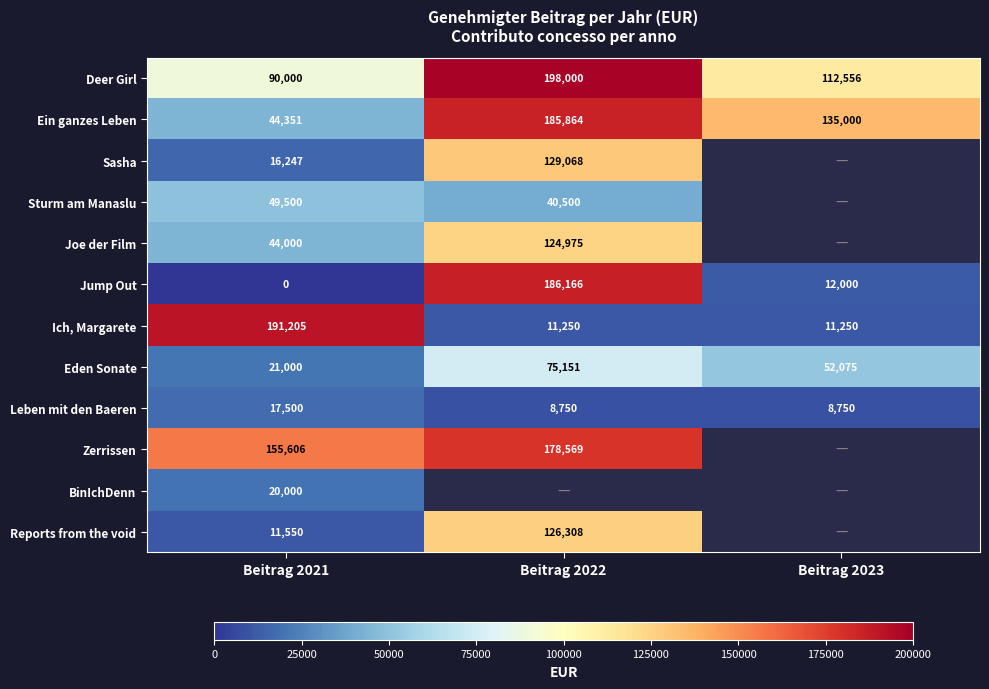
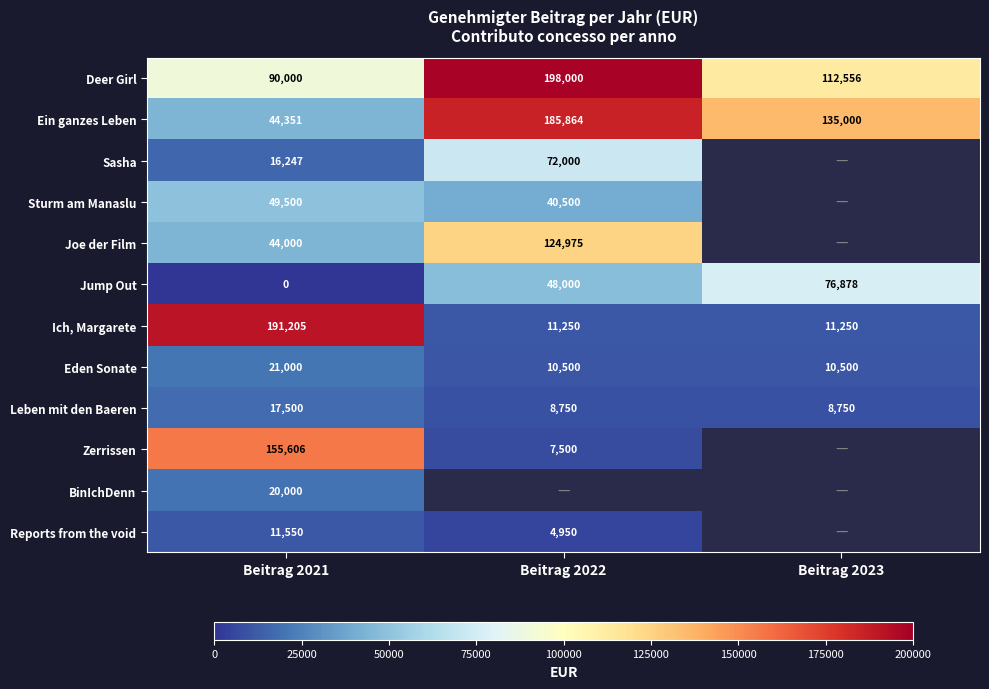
  {
    "Deer Girl": {
      "Beitrag 2021": "90,000",
      "Beitrag 2022": "198,000",
      "Beitrag 2023": "112,556"
    },
    "Ein ganzes Leben": {
      "Beitrag 2021": "44,351",
      "Beitrag 2022": "185,864",
      "Beitrag 2023": "135,000"
    },
    "Sasha": {
      "Beitrag 2021": "16,247",
-     "Beitrag 2022": "129,068"
+     "Beitrag 2022": "72,000"
    },
    "Sturm am Manaslu": {
      "Beitrag 2021": "49,500",
      "Beitrag 2022": "40,500"
    },
    "Joe der Film": {
      "Beitrag 2021": "44,000",
      "Beitrag 2022": "124,975"
    },
    "Jump Out": {
      "Beitrag 2021": "0",
-     "Beitrag 2022": "186,166",
-     "Beitrag 2023": "12,000"
+     "Beitrag 2022": "48,000",
+     "Beitrag 2023": "76,878"
    },
    "Ich, Margarete": {
      "Beitrag 2021": "191,205",
      "Beitrag 2022": "11,250",
      "Beitrag 2023": "11,250"
    },
    "Eden Sonate": {
      "Beitrag 2021": "21,000",
-     "Beitrag 2022": "75,151",
-     "Beitrag 2023": "52,075"
+     "Beitrag 2022": "10,500",
+     "Beitrag 2023": "10,500"
    },
    "Leben mit den Baeren": {
      "Beitrag 2021": "17,500",
      "Beitrag 2022": "8,750",
      "Beitrag 2023": "8,750"
    },
    "Zerrissen": {
      "Beitrag 2021": "155,606",
-     "Beitrag 2022": "178,569"
+     "Beitrag 2022": "7,500"
    },
    "BinIchDenn": {
      "Beitrag 2021": "20,000"
    },
    "Reports from the void": {
      "Beitrag 2021": "11,550",
-     "Beitrag 2022": "126,308"
+     "Beitrag 2022": "4,950"
    }
  }
